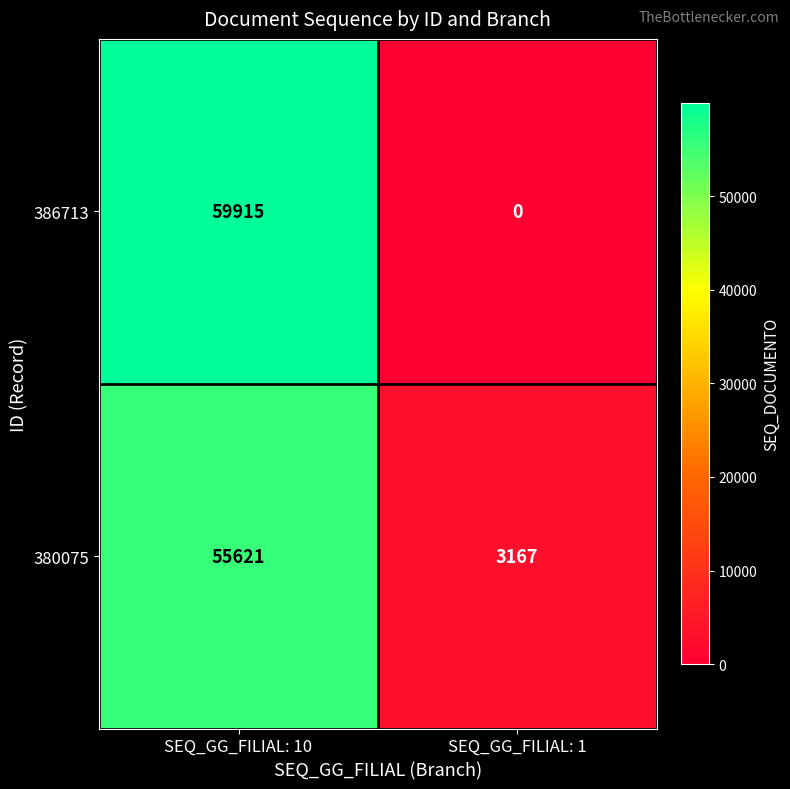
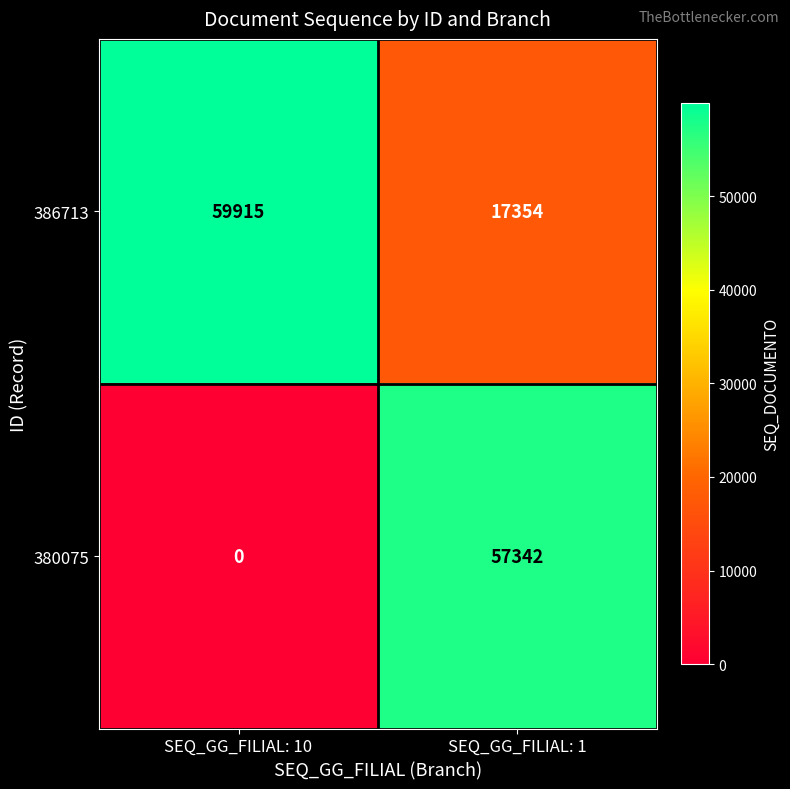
  {
    "386713": {
      "SEQ_GG_FILIAL: 10": 59915,
-     "SEQ_GG_FILIAL: 1": 0
+     "SEQ_GG_FILIAL: 1": 17354
    },
    "380075": {
-     "SEQ_GG_FILIAL: 10": 55621,
-     "SEQ_GG_FILIAL: 1": 3167
+     "SEQ_GG_FILIAL: 10": 0,
+     "SEQ_GG_FILIAL: 1": 57342
    }
  }
